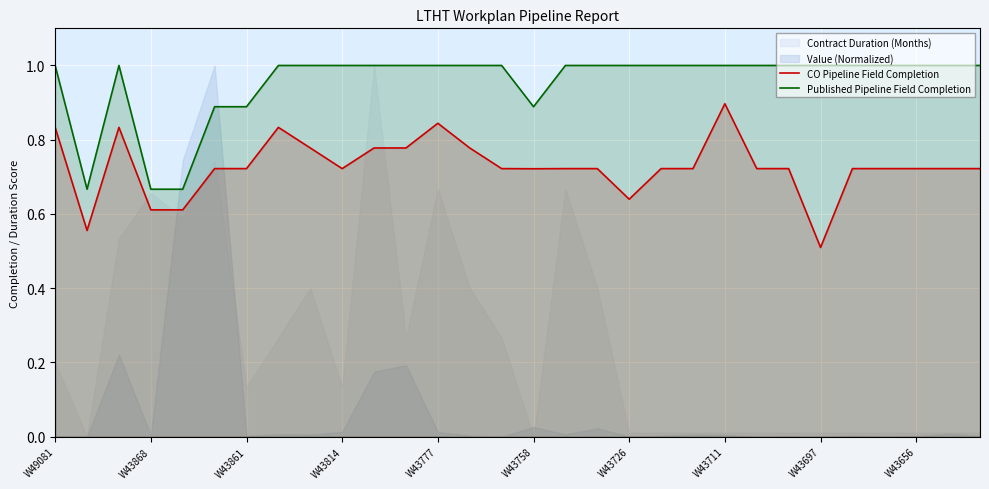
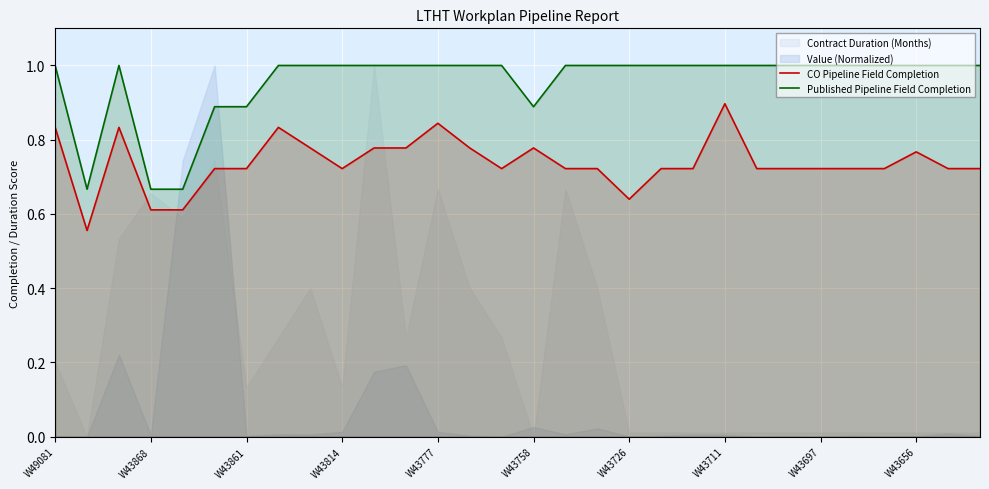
  {
    "CO Pipeline Field Completion": {
      "W49081": 0.83,
      "W43868": 0.61,
      "W43861": 0.72,
      "W43814": 0.72,
      "W43777": 0.84,
-     "W43758": 0.72,
+     "W43758": 0.78,
      "W43726": 0.64,
      "W43711": 0.90,
-     "W43697": 0.51,
-     "W43656": 0.72
+     "W43697": 0.72,
+     "W43656": 0.77
    },
    "Published Pipeline Field Completion": {
      "W49081": 1.00,
      "W43868": 0.67,
      "W43861": 0.89,
      "W43814": 1.00,
      "W43777": 1.00,
      "W43758": 0.89,
      "W43726": 1.00,
      "W43711": 1.00
    }
  }
